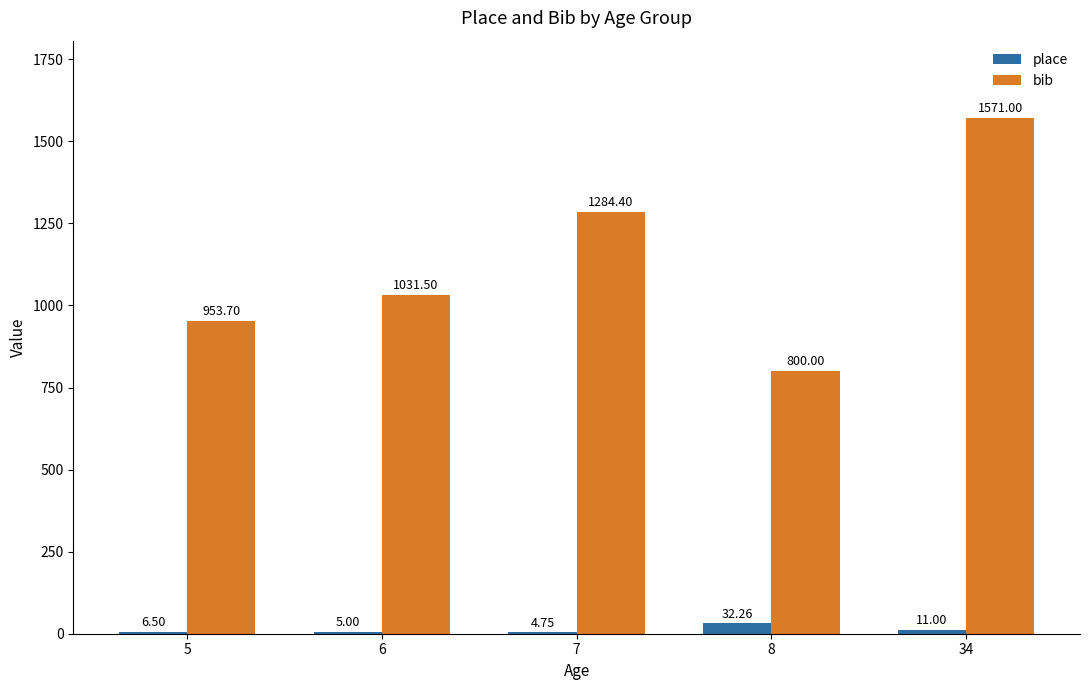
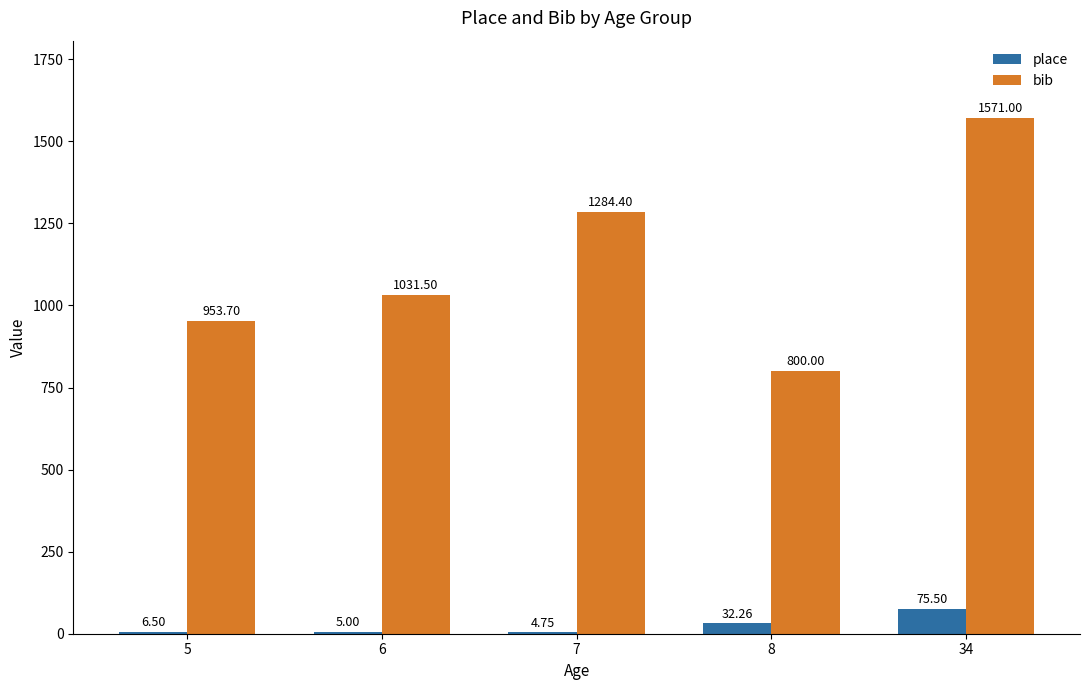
  {
    "place": {
      "5": 6.50,
      "6": 5.00,
      "7": 4.75,
      "8": 32.26,
-     "34": 11.00
+     "34": 75.50
    },
    "bib": {
      "5": 953.70,
      "6": 1031.50,
      "7": 1284.40,
      "8": 800.00,
      "34": 1571.00
    }
  }
